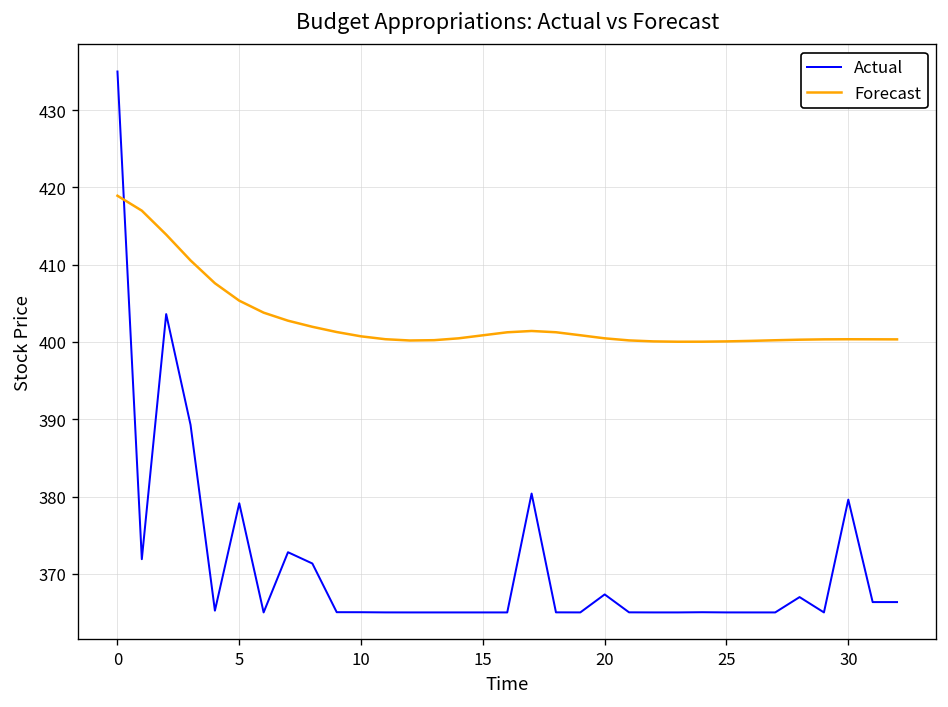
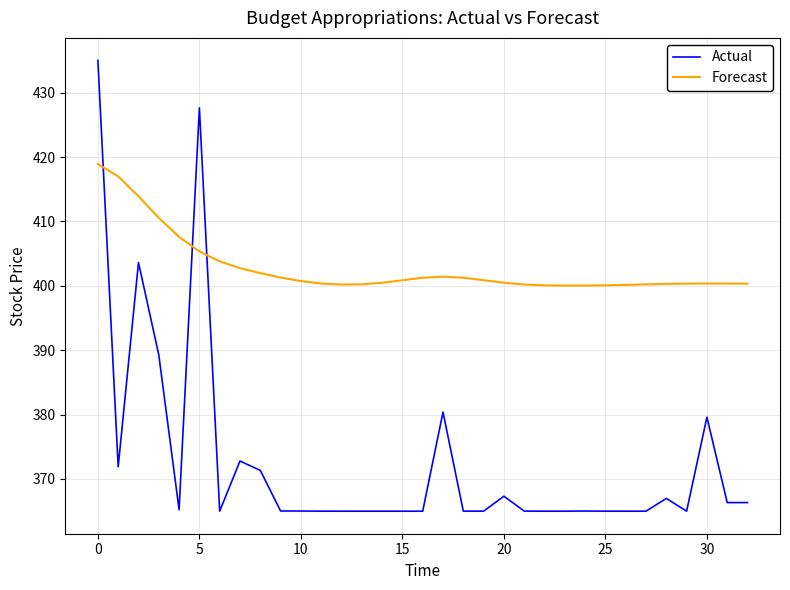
  {
    "Actual": {
      "0": 435,
-     "5": 379,
+     "5": 428,
      "10": 365,
      "15": 365,
      "20": 367,
      "25": 365,
      "30": 380
    },
    "Forecast": {
      "0": 419,
      "5": 405,
      "10": 401,
      "15": 401,
      "20": 400,
      "25": 400,
      "30": 400
    }
  }
